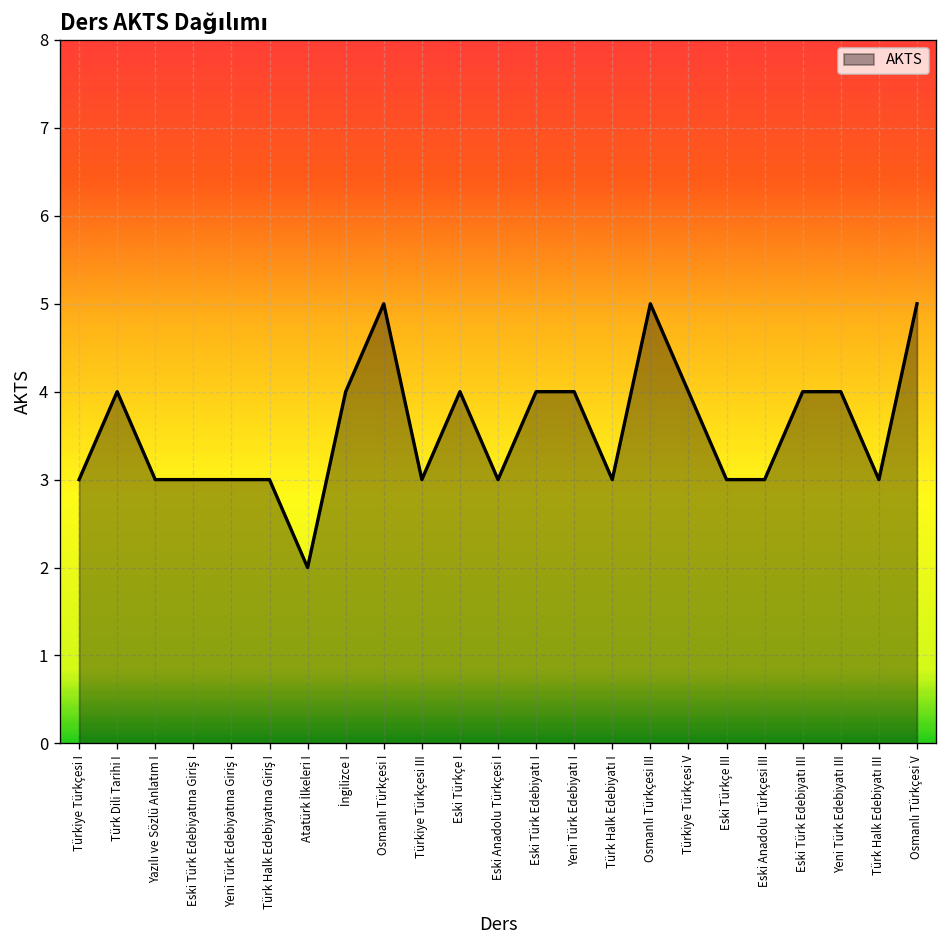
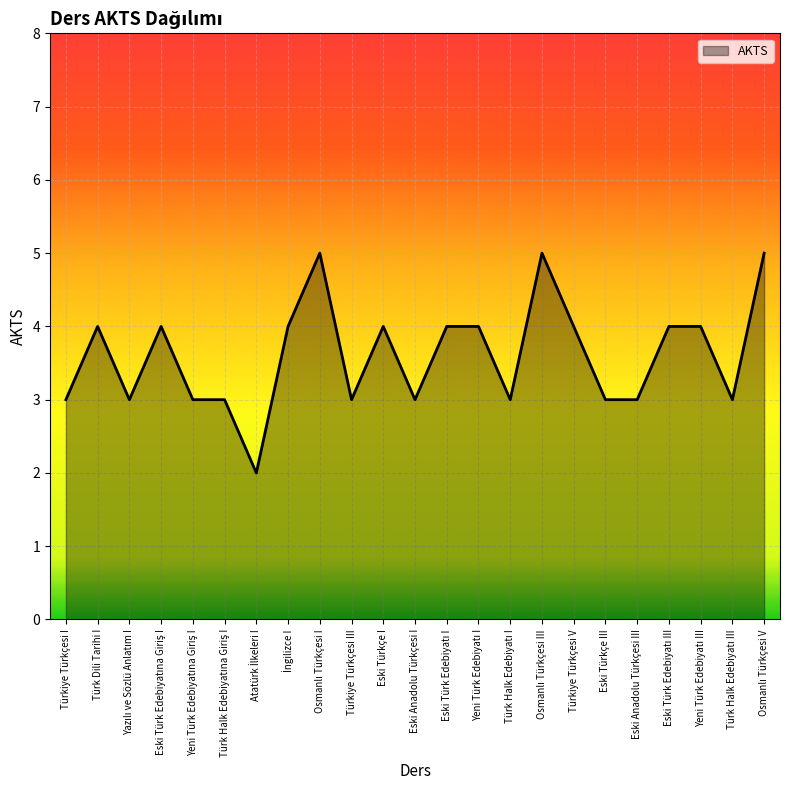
  {
    "Türkiye Türkçesi I": 3,
    "Türk Dili Tarihi I": 4,
    "Yazılı ve Sözlü Anlatım I": 3,
-   "Eski Türk Edebiyatına Giriş I": 3,
+   "Eski Türk Edebiyatına Giriş I": 4,
    "Yeni Türk Edebiyatına Giriş I": 3,
    "Türk Halk Edebiyatına Giriş I": 3,
    "Atatürk İlkeleri I": 2,
    "İngilizce I": 4,
    "Osmanlı Türkçesi I": 5,
    "Türkiye Türkçesi III": 3,
    "Eski Türkçe I": 4,
    "Eski Anadolu Türkçesi I": 3,
    "Eski Türk Edebiyatı I": 4,
    "Yeni Türk Edebiyatı I": 4,
    "Türk Halk Edebiyatı I": 3,
    "Osmanlı Türkçesi III": 5,
    "Türkiye Türkçesi V": 4,
    "Eski Türkçe III": 3,
    "Eski Anadolu Türkçesi III": 3,
    "Eski Türk Edebiyatı III": 4,
    "Yeni Türk Edebiyatı III": 4,
    "Türk Halk Edebiyatı III": 3,
    "Osmanlı Türkçesi V": 5
  }
